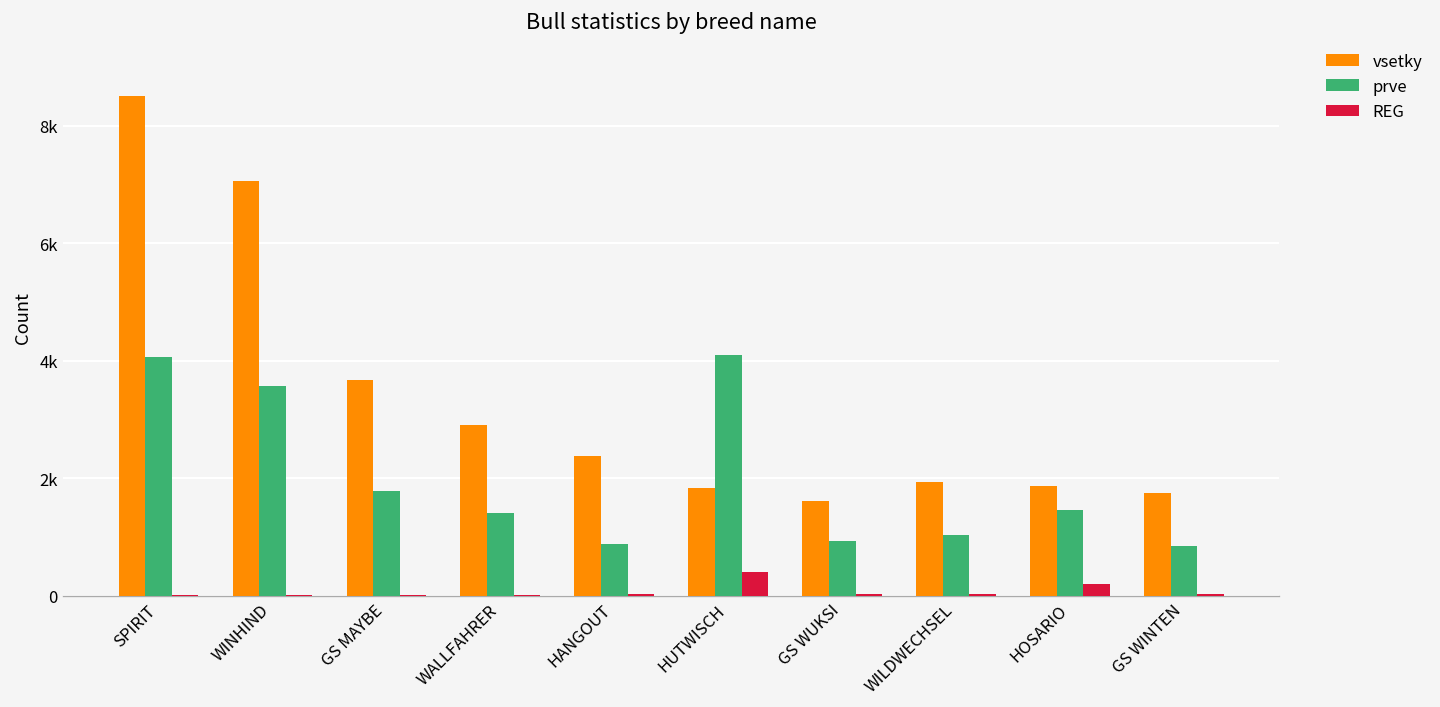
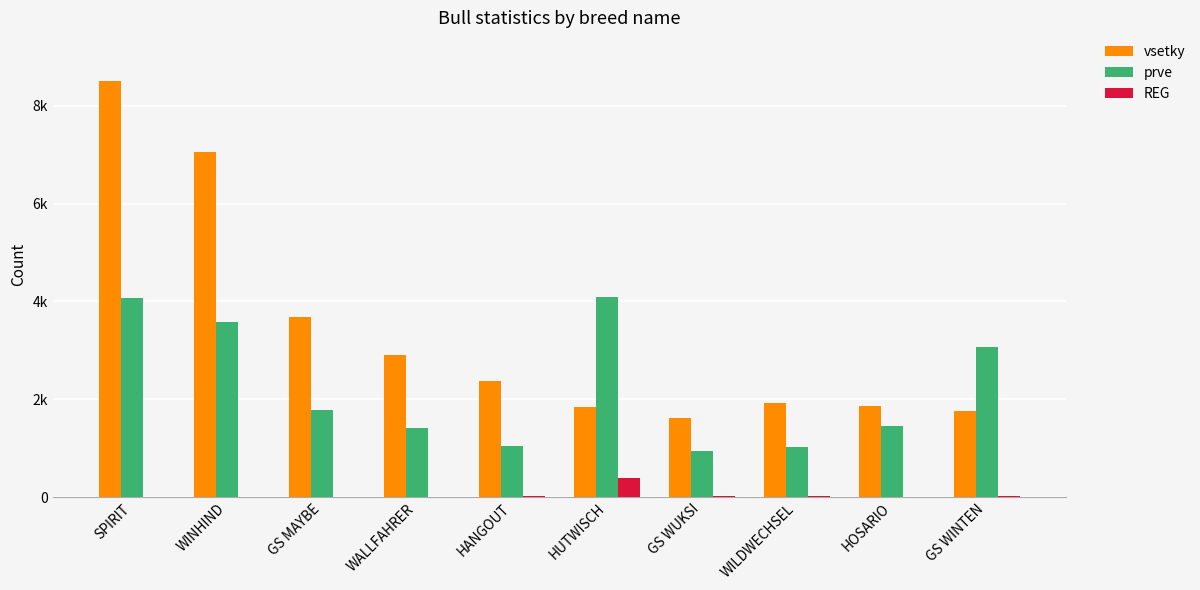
  {
    "vsetky": {
      "SPIRIT": 8500,
      "WINHIND": 7100,
      "GS MAYBE": 3700,
      "WALLFAHRER": 2900,
      "HANGOUT": 2400,
      "HUTWISCH": 1800,
      "GS WUKSI": 1600,
      "WILDWECHSEL": 1900,
      "HOSARIO": 1900,
      "GS WINTEN": 1800
    },
    "prve": {
      "SPIRIT": 4100,
      "WINHIND": 3600,
      "GS MAYBE": 1800,
      "WALLFAHRER": 1400,
-     "HANGOUT": 900,
+     "HANGOUT": 1100,
      "HUTWISCH": 4100,
      "GS WUKSI": 900,
      "WILDWECHSEL": 1000,
      "HOSARIO": 1500,
-     "GS WINTEN": 800
+     "GS WINTEN": 3100
    },
    "REG": {
      "HUTWISCH": 400,
-     "HOSARIO": 200
+     "HOSARIO": 0
    }
  }
